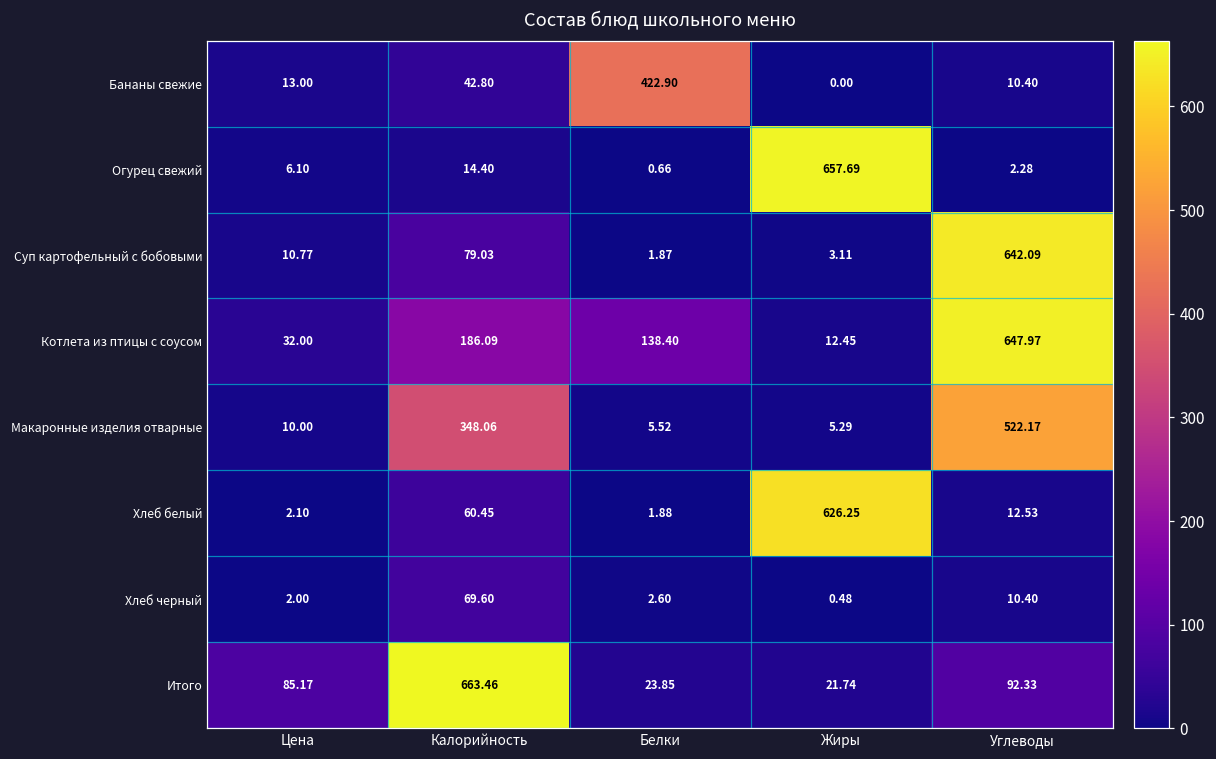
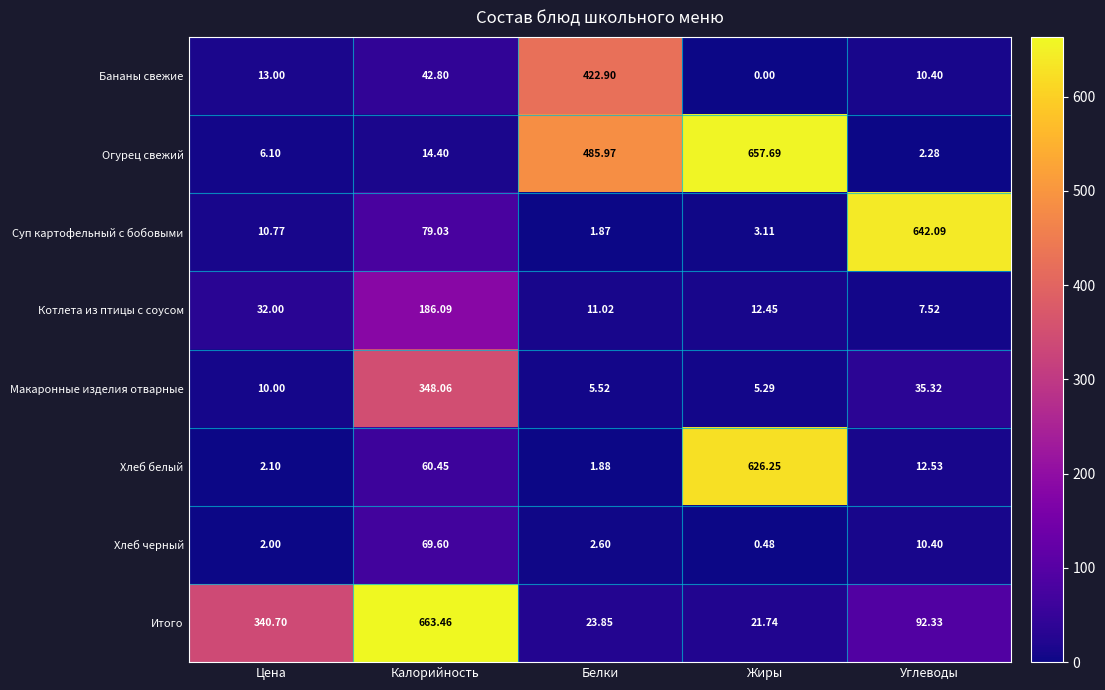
  {
    "Бананы свежие": {
      "Цена": 13.00,
      "Калорийность": 42.80,
      "Белки": 422.90,
      "Жиры": 0.00,
      "Углеводы": 10.40
    },
    "Огурец свежий": {
      "Цена": 6.10,
      "Калорийность": 14.40,
-     "Белки": 0.66,
+     "Белки": 485.97,
      "Жиры": 657.69,
      "Углеводы": 2.28
    },
    "Суп картофельный с бобовыми": {
      "Цена": 10.77,
      "Калорийность": 79.03,
      "Белки": 1.87,
      "Жиры": 3.11,
      "Углеводы": 642.09
    },
    "Котлета из птицы с соусом": {
      "Цена": 32.00,
      "Калорийность": 186.09,
-     "Белки": 138.40,
+     "Белки": 11.02,
      "Жиры": 12.45,
-     "Углеводы": 647.97
+     "Углеводы": 7.52
    },
    "Макаронные изделия отварные": {
      "Цена": 10.00,
      "Калорийность": 348.06,
      "Белки": 5.52,
      "Жиры": 5.29,
-     "Углеводы": 522.17
+     "Углеводы": 35.32
    },
    "Хлеб белый": {
      "Цена": 2.10,
      "Калорийность": 60.45,
      "Белки": 1.88,
      "Жиры": 626.25,
      "Углеводы": 12.53
    },
    "Хлеб черный": {
      "Цена": 2.00,
      "Калорийность": 69.60,
      "Белки": 2.60,
      "Жиры": 0.48,
      "Углеводы": 10.40
    },
    "Итого": {
-     "Цена": 85.17,
+     "Цена": 340.70,
      "Калорийность": 663.46,
      "Белки": 23.85,
      "Жиры": 21.74,
      "Углеводы": 92.33
    }
  }
